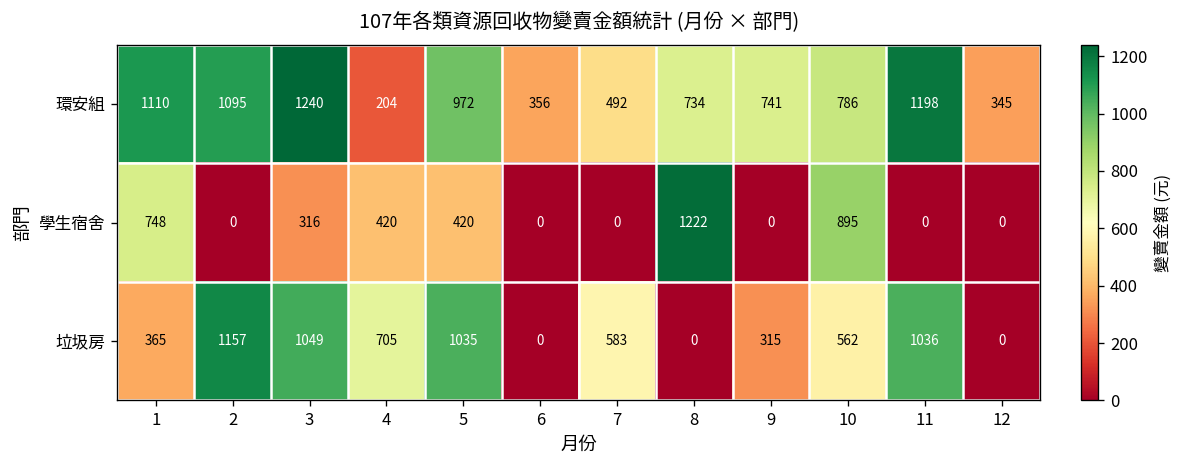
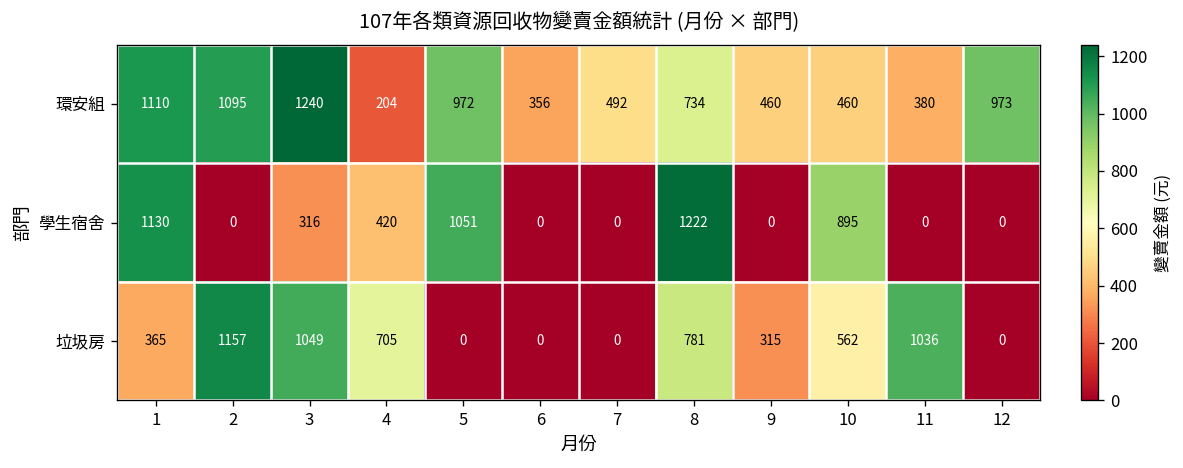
  {
    "環安組": {
      "1": 1110,
      "2": 1095,
      "3": 1240,
      "4": 204,
      "5": 972,
      "6": 356,
      "7": 492,
      "8": 734,
-     "9": 741,
-     "10": 786,
-     "11": 1198,
-     "12": 345
+     "9": 460,
+     "10": 460,
+     "11": 380,
+     "12": 973
    },
    "學生宿舍": {
-     "1": 748,
+     "1": 1130,
      "2": 0,
      "3": 316,
      "4": 420,
-     "5": 420,
+     "5": 1051,
      "6": 0,
      "7": 0,
      "8": 1222,
      "9": 0,
      "10": 895,
      "11": 0,
      "12": 0
    },
    "垃圾房": {
      "1": 365,
      "2": 1157,
      "3": 1049,
      "4": 705,
-     "5": 1035,
+     "5": 0,
      "6": 0,
-     "7": 583,
-     "8": 0,
+     "7": 0,
+     "8": 781,
      "9": 315,
      "10": 562,
      "11": 1036,
      "12": 0
    }
  }
